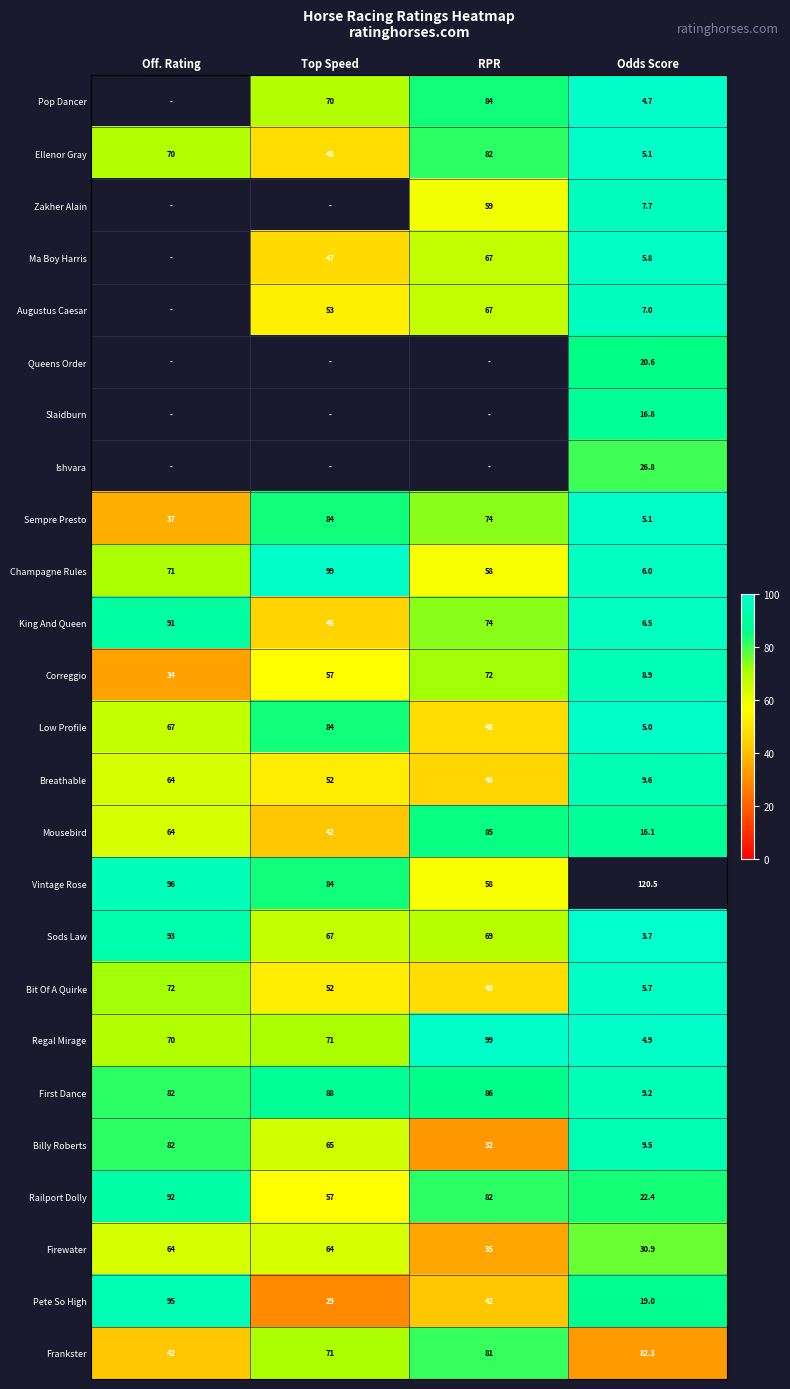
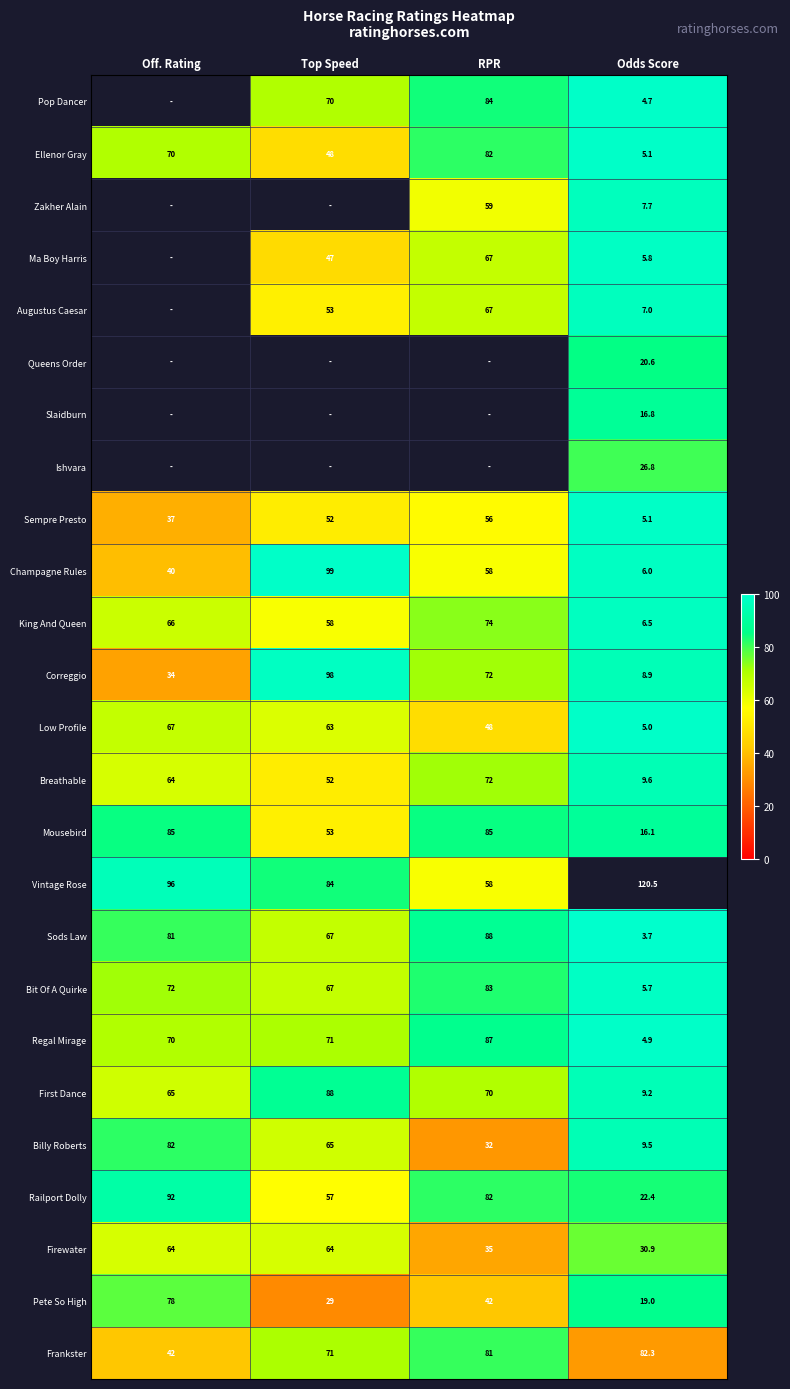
  {
    "Pop Dancer": {
      "Top Speed": 70,
      "RPR": 84,
      "Odds Score": 4.7
    },
    "Ellenor Gray": {
      "Off. Rating": 70,
      "Top Speed": 48,
      "RPR": 82,
      "Odds Score": 5.1
    },
    "Zakher Alain": {
      "RPR": 59,
      "Odds Score": 7.7
    },
    "Ma Boy Harris": {
      "Top Speed": 47,
      "RPR": 67,
      "Odds Score": 5.8
    },
    "Augustus Caesar": {
      "Top Speed": 53,
      "RPR": 67,
      "Odds Score": 7.0
    },
    "Queens Order": {
      "Odds Score": 20.6
    },
    "Slaidburn": {
      "Odds Score": 16.8
    },
    "Ishvara": {
      "Odds Score": 26.8
    },
    "Sempre Presto": {
      "Off. Rating": 37,
-     "Top Speed": 84,
-     "RPR": 74,
+     "Top Speed": 52,
+     "RPR": 56,
      "Odds Score": 5.1
    },
    "Champagne Rules": {
-     "Off. Rating": 71,
+     "Off. Rating": 40,
      "Top Speed": 99,
      "RPR": 58,
      "Odds Score": 6.0
    },
    "King And Queen": {
-     "Off. Rating": 91,
-     "Top Speed": 45,
+     "Off. Rating": 66,
+     "Top Speed": 58,
      "RPR": 74,
      "Odds Score": 6.5
    },
    "Correggio": {
      "Off. Rating": 34,
-     "Top Speed": 57,
+     "Top Speed": 98,
      "RPR": 72,
      "Odds Score": 8.9
    },
    "Low Profile": {
      "Off. Rating": 67,
-     "Top Speed": 84,
+     "Top Speed": 63,
      "RPR": 48,
      "Odds Score": 5.0
    },
    "Breathable": {
      "Off. Rating": 64,
      "Top Speed": 52,
-     "RPR": 46,
+     "RPR": 72,
      "Odds Score": 9.6
    },
    "Mousebird": {
-     "Off. Rating": 64,
-     "Top Speed": 42,
+     "Off. Rating": 85,
+     "Top Speed": 53,
      "RPR": 85,
      "Odds Score": 16.1
    },
    "Vintage Rose": {
      "Off. Rating": 96,
      "Top Speed": 84,
      "RPR": 58
    },
    "Sods Law": {
-     "Off. Rating": 93,
+     "Off. Rating": 81,
      "Top Speed": 67,
-     "RPR": 69,
+     "RPR": 88,
      "Odds Score": 3.7
    },
    "Bit Of A Quirke": {
      "Off. Rating": 72,
-     "Top Speed": 52,
-     "RPR": 48,
+     "Top Speed": 67,
+     "RPR": 83,
      "Odds Score": 5.7
    },
    "Regal Mirage": {
      "Off. Rating": 70,
      "Top Speed": 71,
-     "RPR": 99,
+     "RPR": 87,
      "Odds Score": 4.9
    },
    "First Dance": {
-     "Off. Rating": 82,
+     "Off. Rating": 65,
      "Top Speed": 88,
-     "RPR": 86,
+     "RPR": 70,
      "Odds Score": 9.2
    },
    "Billy Roberts": {
      "Off. Rating": 82,
      "Top Speed": 65,
      "RPR": 32,
      "Odds Score": 9.5
    },
    "Railport Dolly": {
      "Off. Rating": 92,
      "Top Speed": 57,
      "RPR": 82,
      "Odds Score": 22.4
    },
    "Firewater": {
      "Off. Rating": 64,
      "Top Speed": 64,
      "RPR": 35,
      "Odds Score": 30.9
    },
    "Pete So High": {
-     "Off. Rating": 95,
+     "Off. Rating": 78,
      "Top Speed": 29,
      "RPR": 42,
      "Odds Score": 19.0
    },
    "Frankster": {
      "Off. Rating": 42,
      "Top Speed": 71,
      "RPR": 81,
      "Odds Score": 82.3
    }
  }
